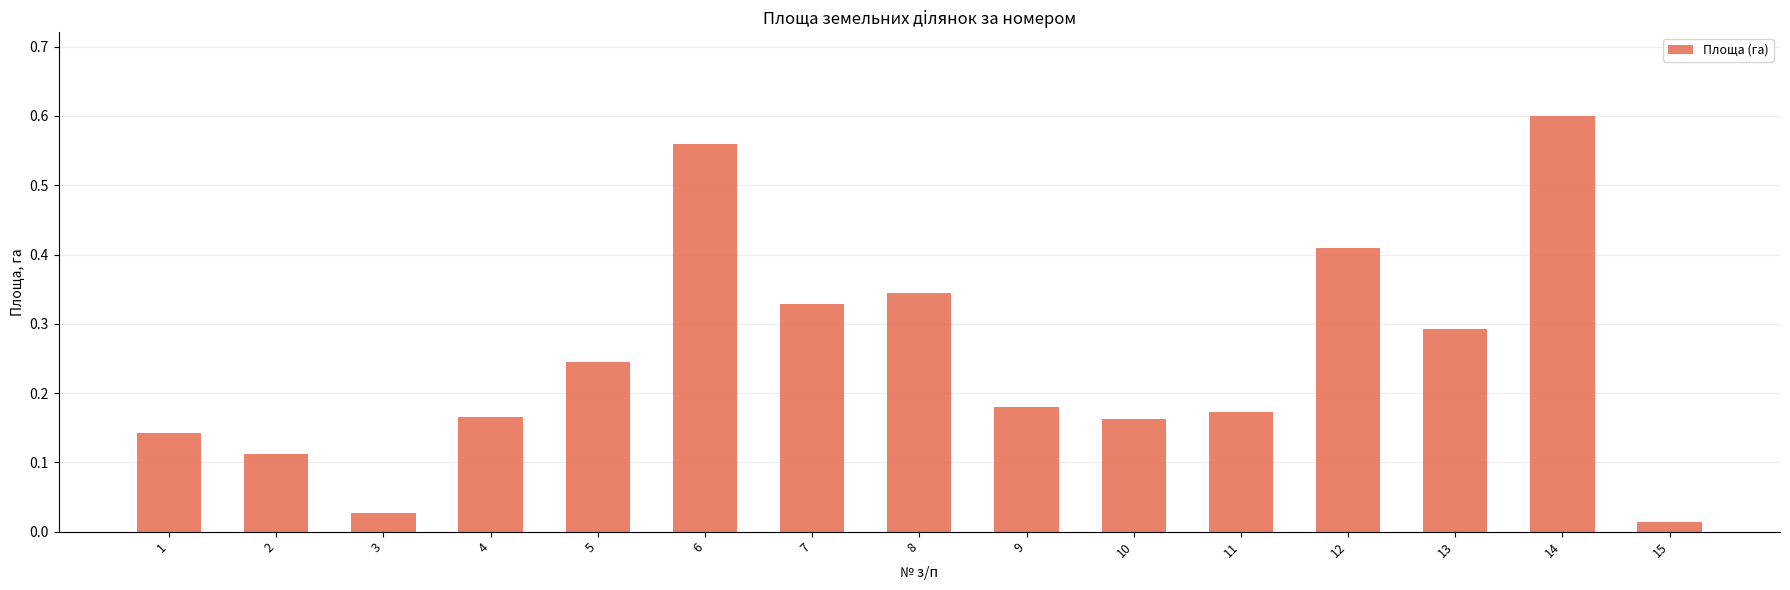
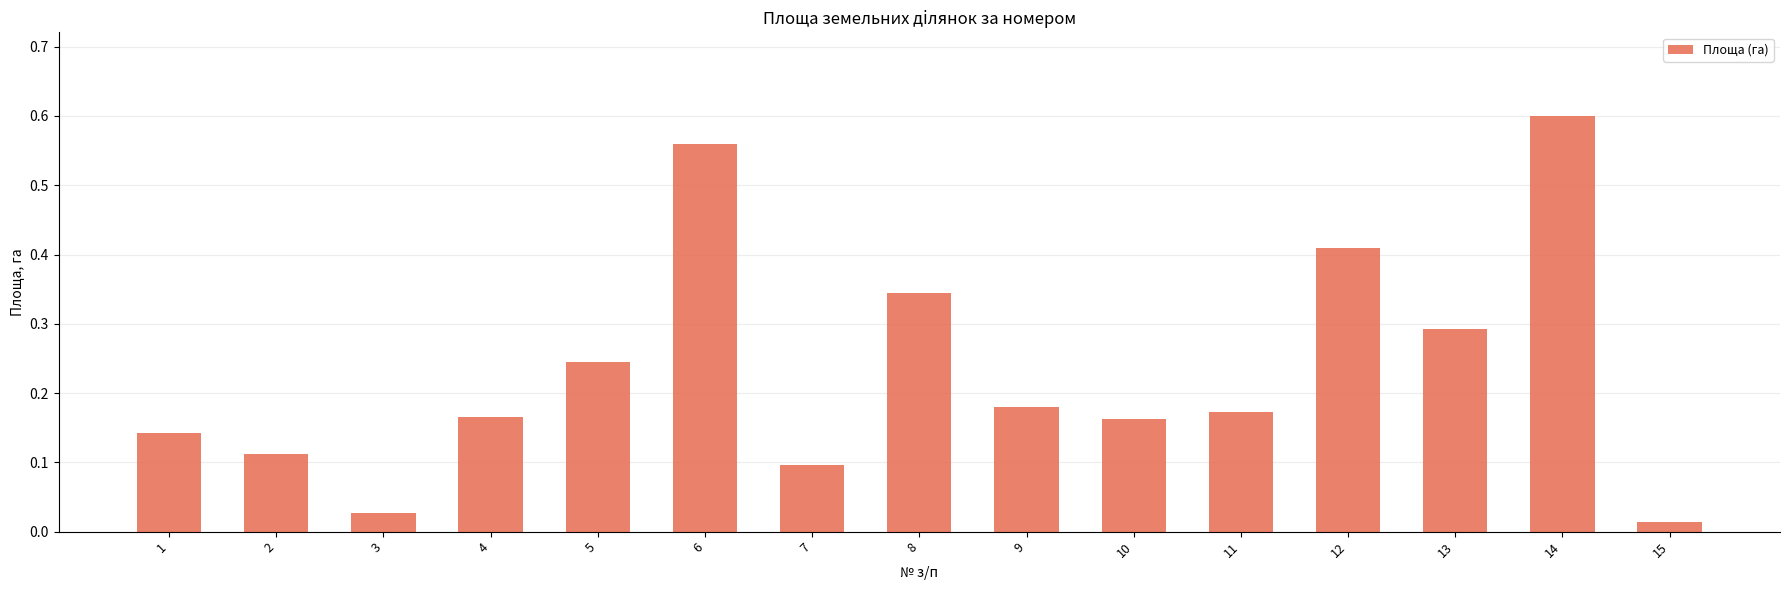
  {
    "1": 0.14,
    "2": 0.11,
    "3": 0.03,
    "4": 0.17,
    "5": 0.24,
    "6": 0.56,
-   "7": 0.33,
+   "7": 0.10,
    "8": 0.35,
    "9": 0.18,
    "10": 0.16,
    "11": 0.17,
    "12": 0.41,
    "13": 0.29,
    "14": 0.60,
    "15": 0.01
  }
